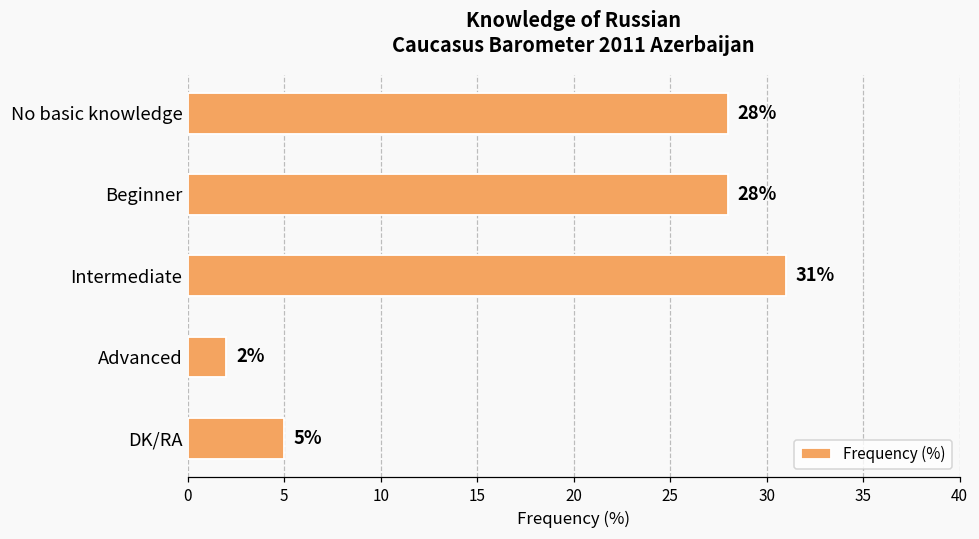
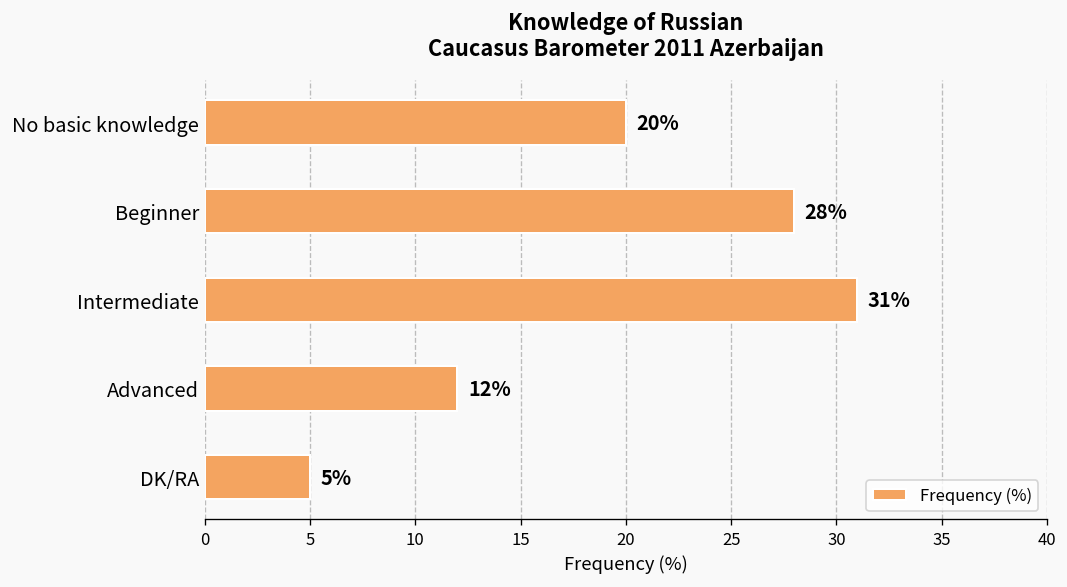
  {
-   "No basic knowledge": "28%",
+   "No basic knowledge": "20%",
    "Beginner": "28%",
    "Intermediate": "31%",
-   "Advanced": "2%",
+   "Advanced": "12%",
    "DK/RA": "5%"
  }
